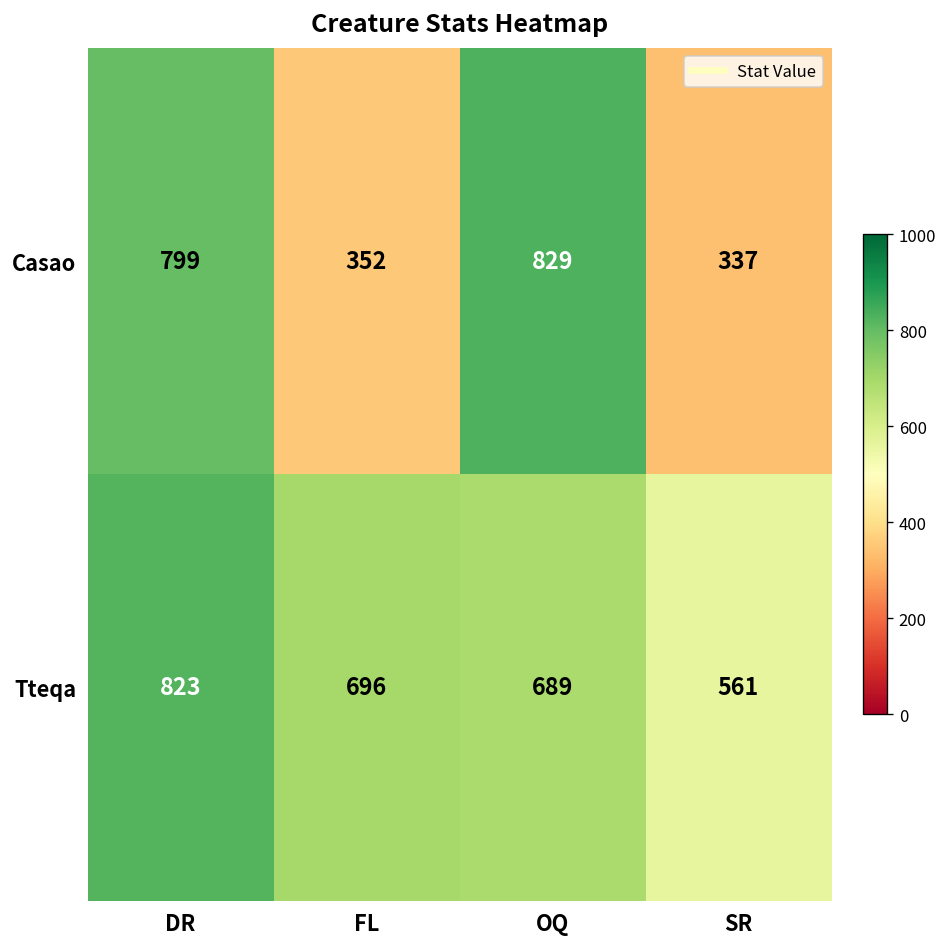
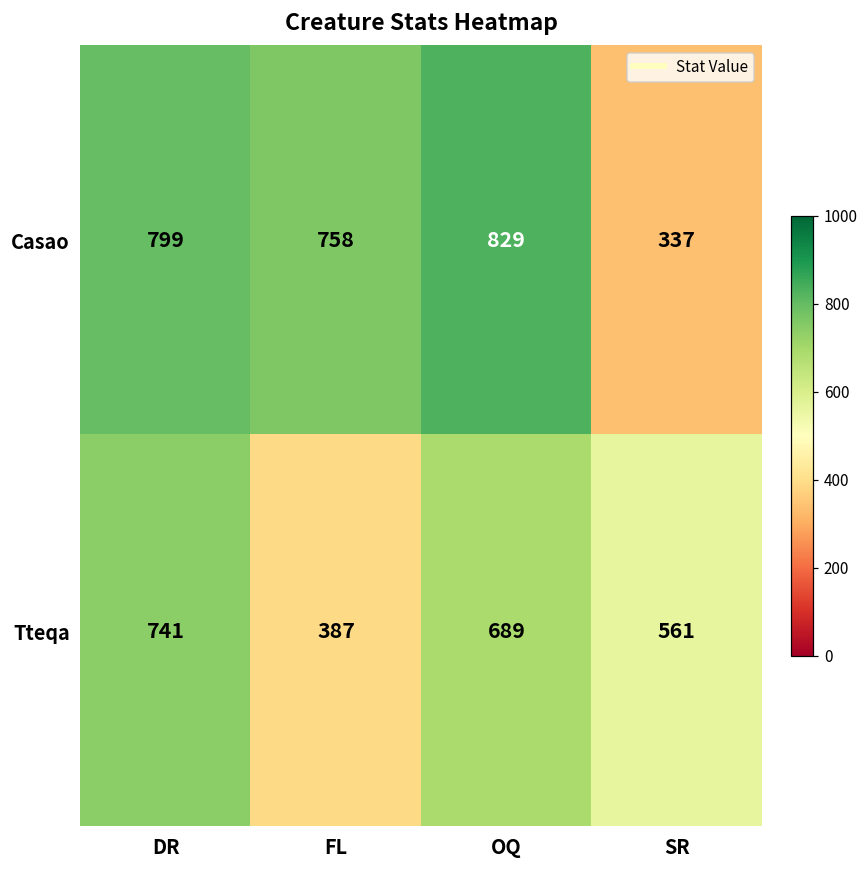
  {
    "Casao": {
      "DR": 799,
-     "FL": 352,
+     "FL": 758,
      "OQ": 829,
      "SR": 337
    },
    "Tteqa": {
-     "DR": 823,
-     "FL": 696,
+     "DR": 741,
+     "FL": 387,
      "OQ": 689,
      "SR": 561
    }
  }
